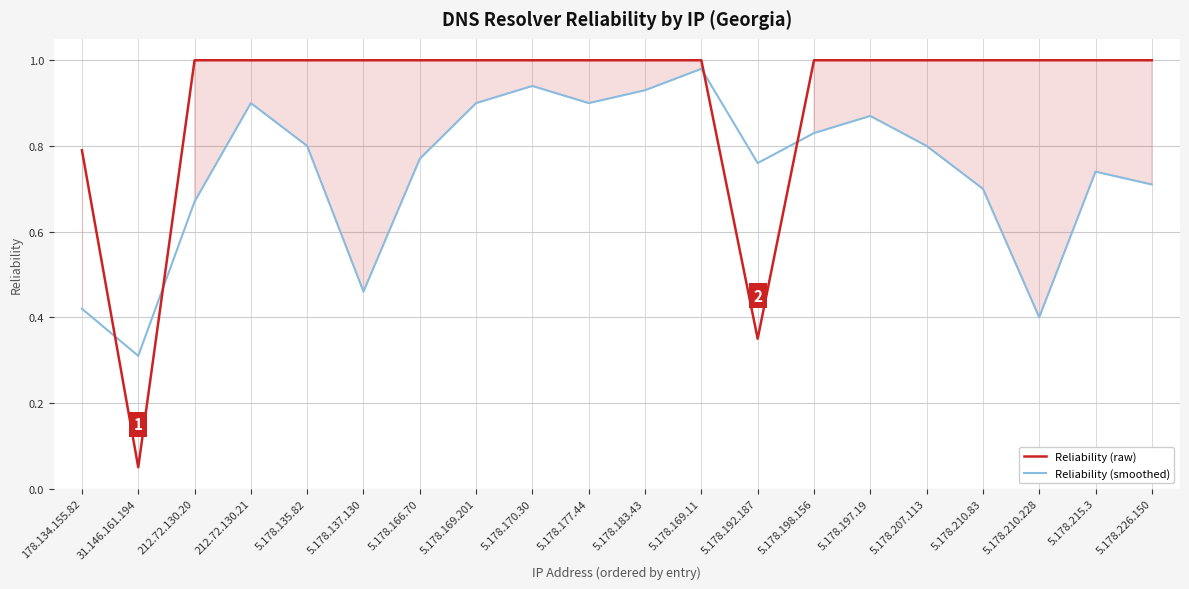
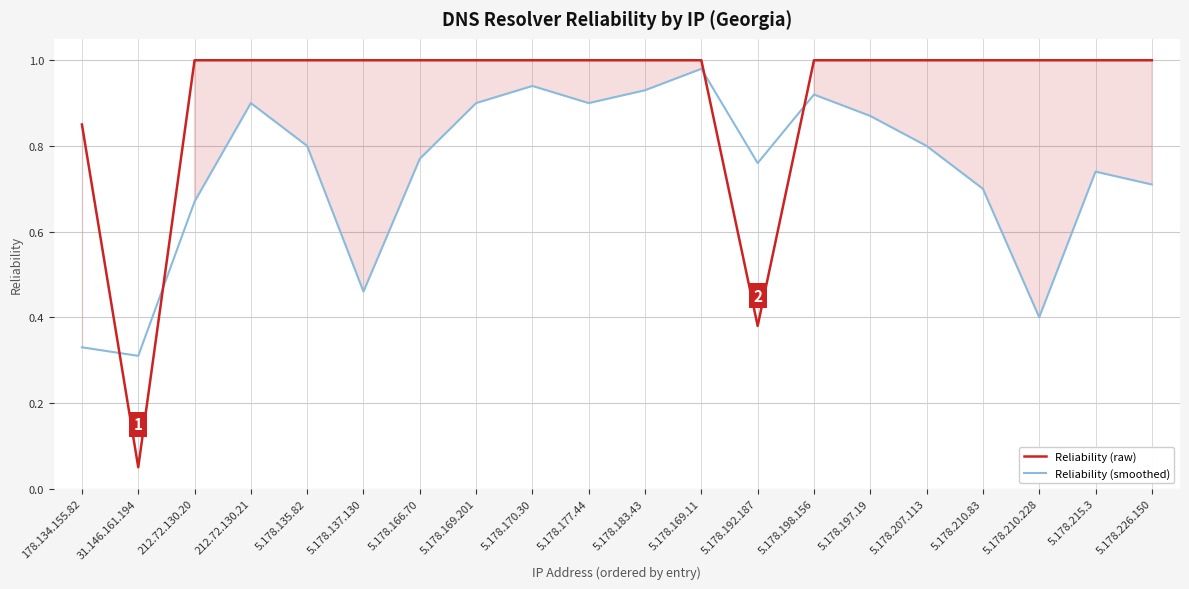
  {
    "Reliability (raw)": {
-     "178.134.155.82": 0.79,
+     "178.134.155.82": 0.85,
      "31.146.161.194": 0.05,
      "212.72.130.20": 1.00,
      "212.72.130.21": 1.00,
      "5.178.135.82": 1.00,
      "5.178.137.130": 1.00,
      "5.178.166.70": 1.00,
      "5.178.169.201": 1.00,
      "5.178.170.30": 1.00,
      "5.178.177.44": 1.00,
      "5.178.183.43": 1.00,
      "5.178.169.11": 1.00,
-     "5.178.192.187": 0.35,
+     "5.178.192.187": 0.38,
      "5.178.198.156": 1.00,
      "5.178.197.19": 1.00,
      "5.178.207.113": 1.00,
      "5.178.210.83": 1.00,
      "5.178.210.228": 1.00,
      "5.178.215.3": 1.00,
      "5.178.226.150": 1.00
    },
    "Reliability (smoothed)": {
-     "178.134.155.82": 0.42,
+     "178.134.155.82": 0.33,
      "31.146.161.194": 0.31,
      "212.72.130.20": 0.67,
      "212.72.130.21": 0.90,
      "5.178.135.82": 0.80,
      "5.178.137.130": 0.46,
      "5.178.166.70": 0.77,
      "5.178.169.201": 0.90,
      "5.178.170.30": 0.94,
      "5.178.177.44": 0.90,
      "5.178.183.43": 0.93,
      "5.178.169.11": 0.98,
      "5.178.192.187": 0.76,
-     "5.178.198.156": 0.83,
+     "5.178.198.156": 0.92,
      "5.178.197.19": 0.87,
      "5.178.207.113": 0.80,
      "5.178.210.83": 0.70,
      "5.178.210.228": 0.40,
      "5.178.215.3": 0.74,
      "5.178.226.150": 0.71
    }
  }
